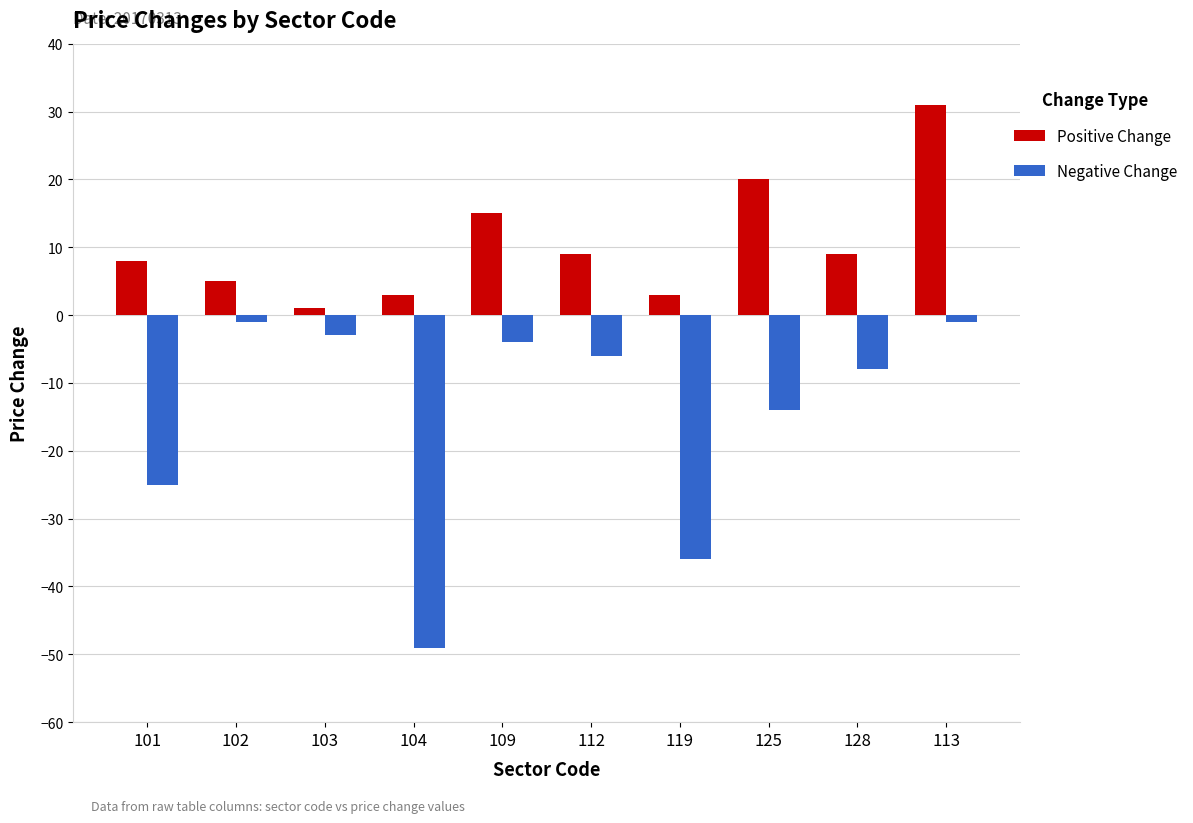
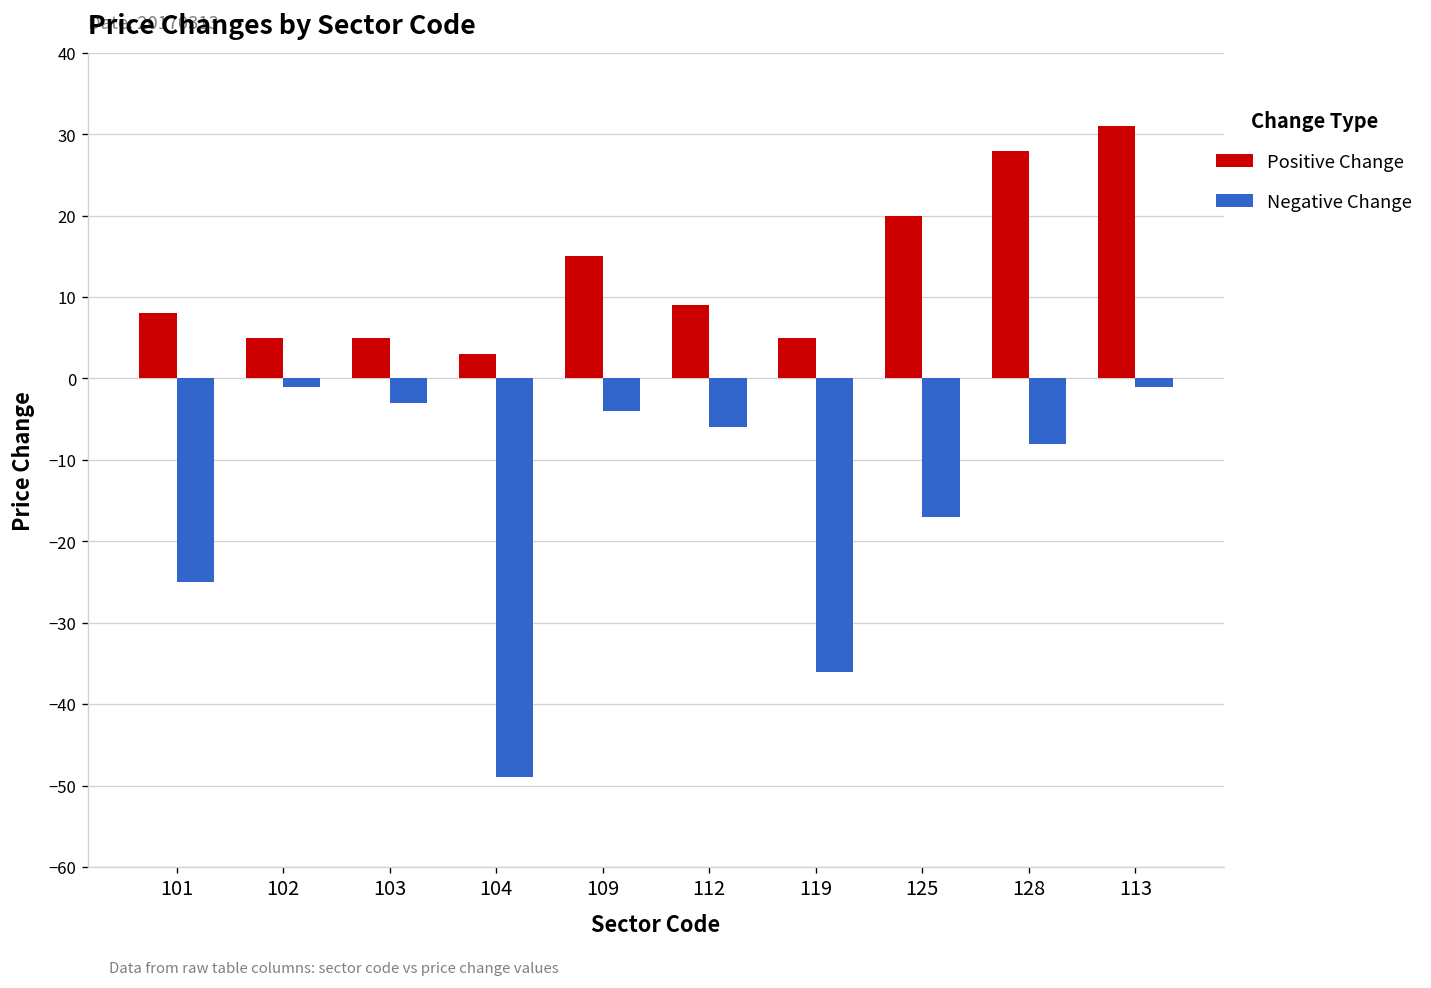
  {
    "Positive Change": {
      "101": 8,
      "102": 5,
-     "103": 1,
+     "103": 5,
      "104": 3,
      "109": 15,
      "112": 9,
-     "119": 3,
+     "119": 5,
      "125": 20,
-     "128": 9,
+     "128": 28,
      "113": 31
    },
    "Negative Change": {
      "101": -25,
      "102": -1,
      "103": -3,
      "104": -49,
      "109": -4,
      "112": -6,
      "119": -36,
-     "125": -14,
+     "125": -17,
      "128": -8,
      "113": -1
    }
  }
